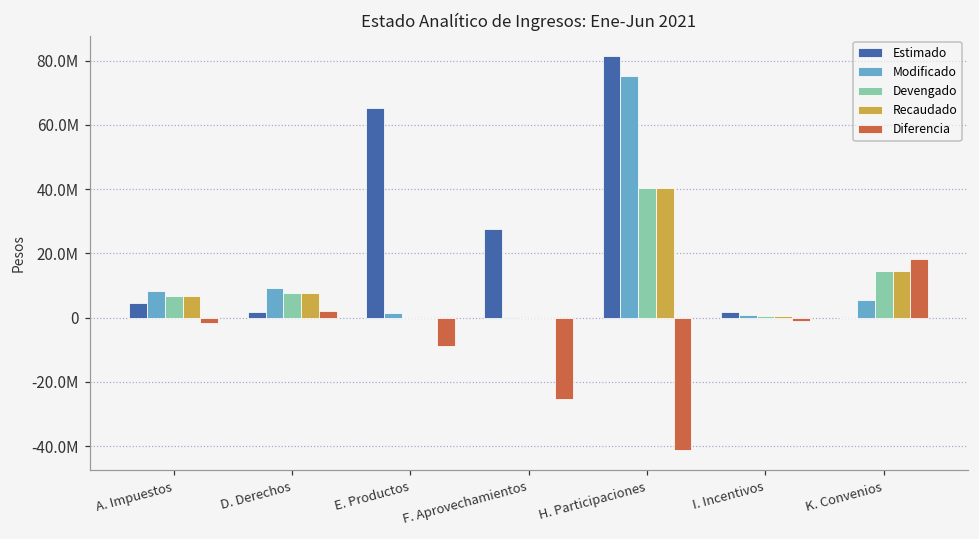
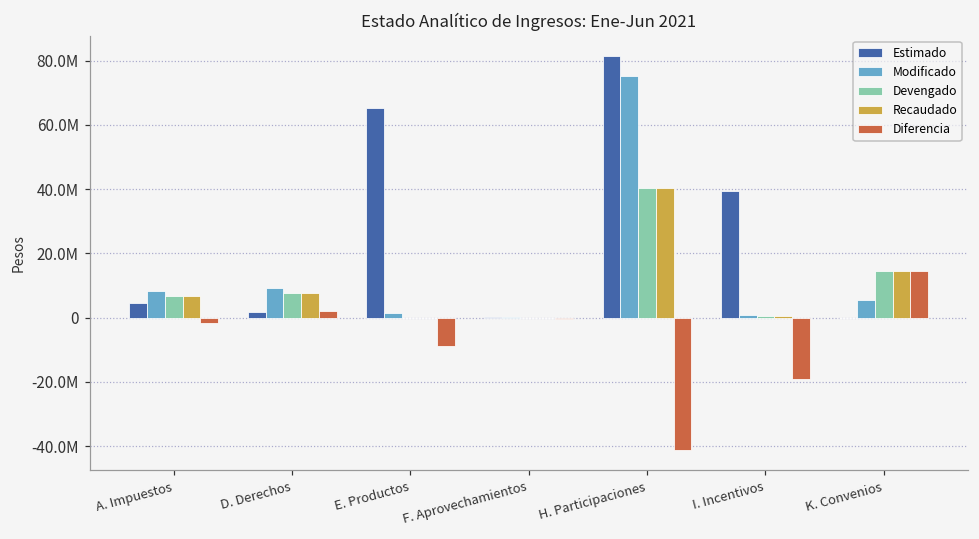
  {
    "Estimado": {
      "A. Impuestos": 5000000,
      "D. Derechos": 2000000,
      "E. Productos": 65000000,
-     "F. Aprovechamientos": 28000000,
+     "F. Aprovechamientos": 0,
      "H. Participaciones": 82000000,
-     "I. Incentivos": 2000000,
+     "I. Incentivos": 40000000,
      "K. Convenios": 0
    },
    "Recaudado": {
      "A. Impuestos": 7000000,
      "D. Derechos": 8000000,
      "H. Participaciones": 40000000,
      "K. Convenios": 15000000
    },
    "Diferencia": {
      "A. Impuestos": -2000000,
      "D. Derechos": 2000000,
      "E. Productos": -9000000,
-     "F. Aprovechamientos": -25000000,
+     "F. Aprovechamientos": 0,
      "H. Participaciones": -41000000,
-     "I. Incentivos": -1000000,
-     "K. Convenios": 18000000
+     "I. Incentivos": -19000000,
+     "K. Convenios": 15000000
    }
  }
